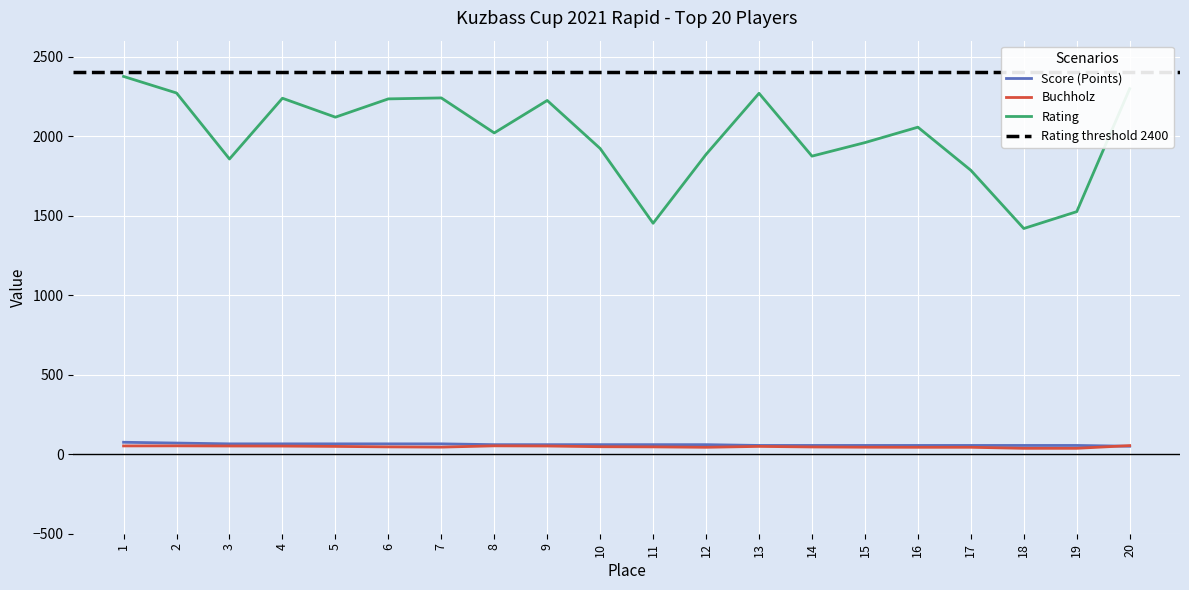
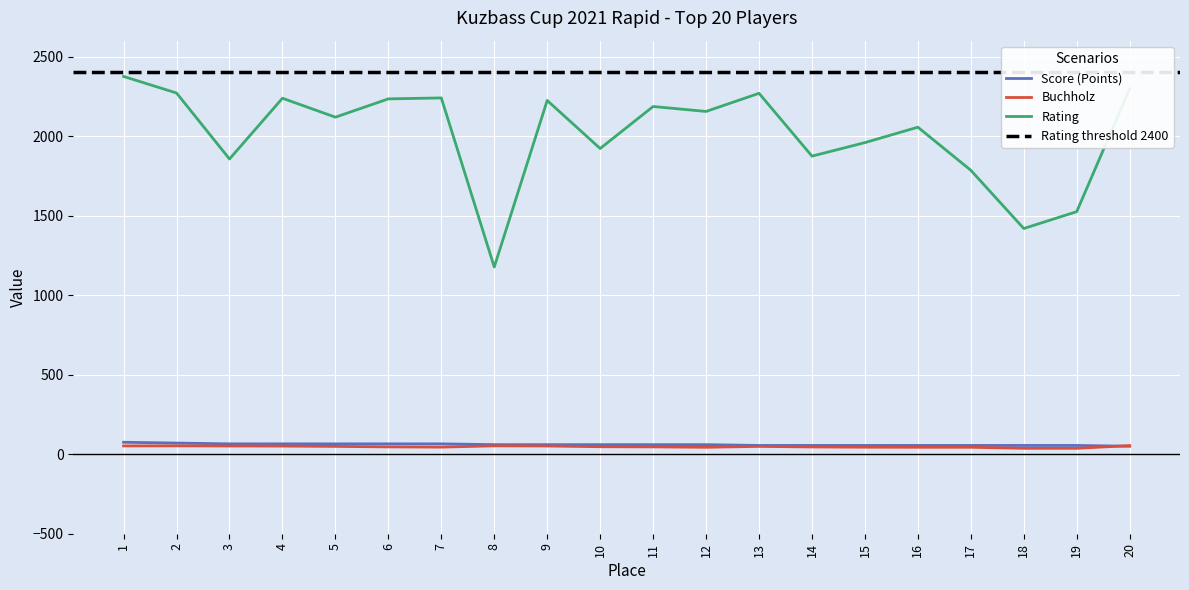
  {
    "Score (Points)": {
      "1": 80,
      "2": 70,
      "6": 70,
      "7": 70,
      "12": 60,
      "18": 60,
      "19": 60
    },
    "Buchholz": {
      "1": 50,
      "2": 50,
      "6": 50,
      "7": 40,
      "12": 40,
      "18": 40,
      "19": 40
    },
    "Rating": {
      "1": 2380,
      "2": 2270,
      "3": 1860,
      "4": 2240,
      "5": 2120,
      "6": 2230,
      "7": 2240,
-     "8": 2020,
+     "8": 1180,
      "9": 2220,
      "10": 1920,
-     "11": 1450,
-     "12": 1890,
+     "11": 2190,
+     "12": 2160,
      "13": 2270,
      "14": 1870,
      "15": 1960,
      "16": 2060,
      "17": 1790,
      "18": 1420,
      "19": 1530
    }
  }
